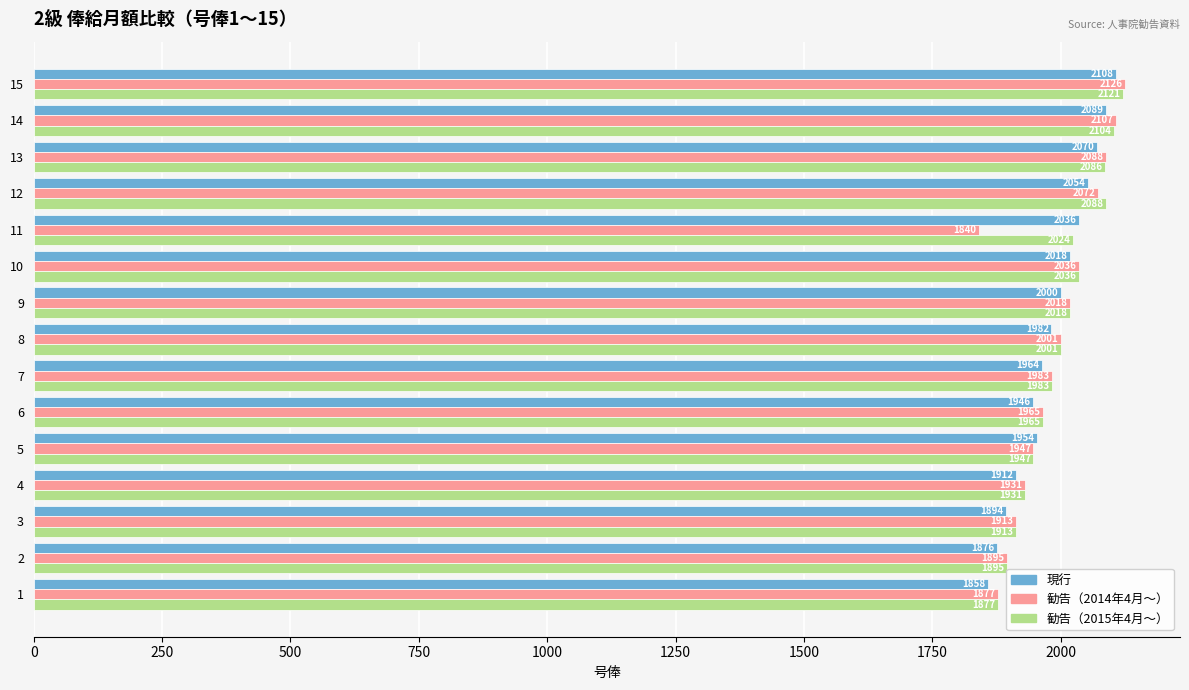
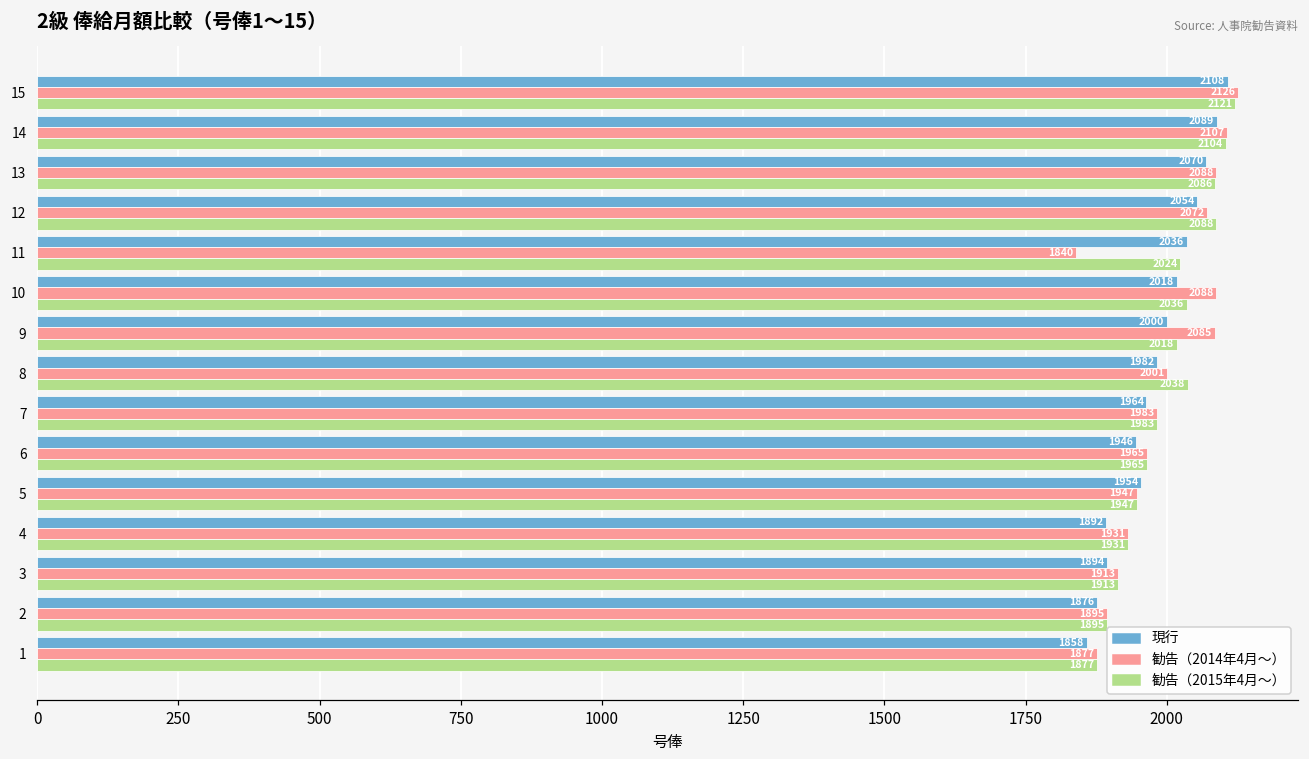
  {
    "現行": {
      "15": 2108,
      "14": 2089,
      "13": 2070,
      "12": 2054,
      "11": 2036,
      "10": 2018,
      "9": 2000,
      "8": 1982,
      "7": 1964,
      "6": 1946,
      "5": 1954,
-     "4": 1912,
+     "4": 1892,
      "3": 1894,
      "2": 1876,
      "1": 1858
    },
    "勧告（2014年4月〜）": {
      "15": 2126,
      "14": 2107,
      "13": 2088,
      "12": 2072,
      "11": 1840,
-     "10": 2036,
-     "9": 2018,
+     "10": 2088,
+     "9": 2085,
      "8": 2001,
      "7": 1983,
      "6": 1965,
      "5": 1947,
      "4": 1931,
      "3": 1913,
      "2": 1895,
      "1": 1877
    },
    "勧告（2015年4月〜）": {
      "15": 2121,
      "14": 2104,
      "13": 2086,
      "12": 2088,
      "11": 2024,
      "10": 2036,
      "9": 2018,
-     "8": 2001,
+     "8": 2038,
      "7": 1983,
      "6": 1965,
      "5": 1947,
      "4": 1931,
      "3": 1913,
      "2": 1895,
      "1": 1877
    }
  }
